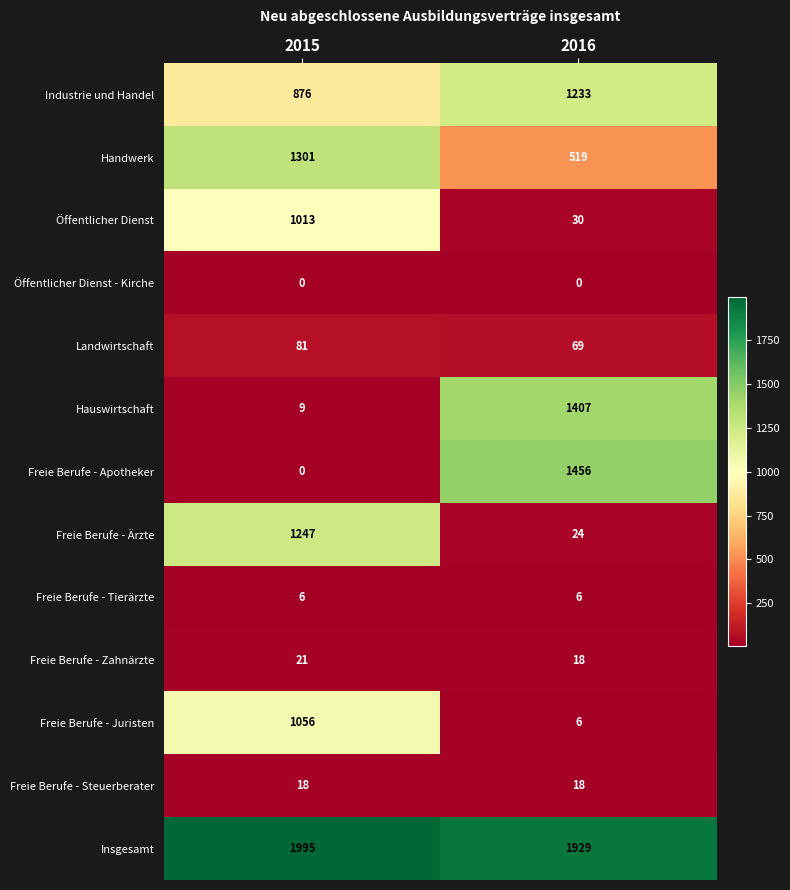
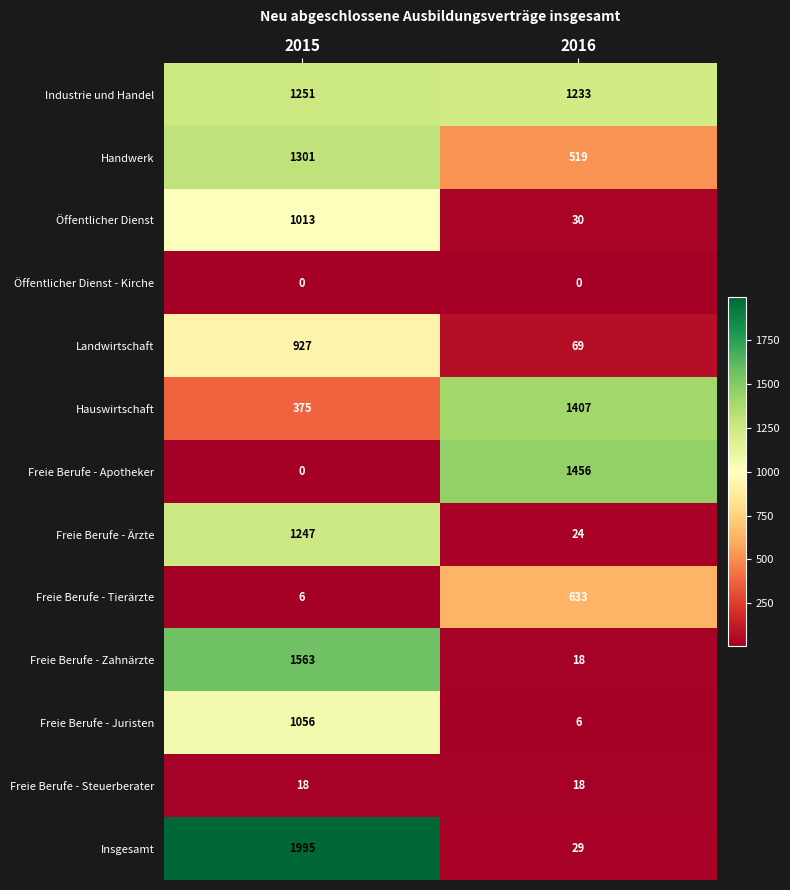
  {
    "Industrie und Handel": {
-     "2015": 876,
+     "2015": 1251,
      "2016": 1233
    },
    "Handwerk": {
      "2015": 1301,
      "2016": 519
    },
    "Öffentlicher Dienst": {
      "2015": 1013,
      "2016": 30
    },
    "Öffentlicher Dienst - Kirche": {
      "2015": 0,
      "2016": 0
    },
    "Landwirtschaft": {
-     "2015": 81,
+     "2015": 927,
      "2016": 69
    },
    "Hauswirtschaft": {
-     "2015": 9,
+     "2015": 375,
      "2016": 1407
    },
    "Freie Berufe - Apotheker": {
      "2015": 0,
      "2016": 1456
    },
    "Freie Berufe - Ärzte": {
      "2015": 1247,
      "2016": 24
    },
    "Freie Berufe - Tierärzte": {
      "2015": 6,
-     "2016": 6
+     "2016": 633
    },
    "Freie Berufe - Zahnärzte": {
-     "2015": 21,
+     "2015": 1563,
      "2016": 18
    },
    "Freie Berufe - Juristen": {
      "2015": 1056,
      "2016": 6
    },
    "Freie Berufe - Steuerberater": {
      "2015": 18,
      "2016": 18
    },
    "Insgesamt": {
      "2015": 1995,
-     "2016": 1929
+     "2016": 29
    }
  }
